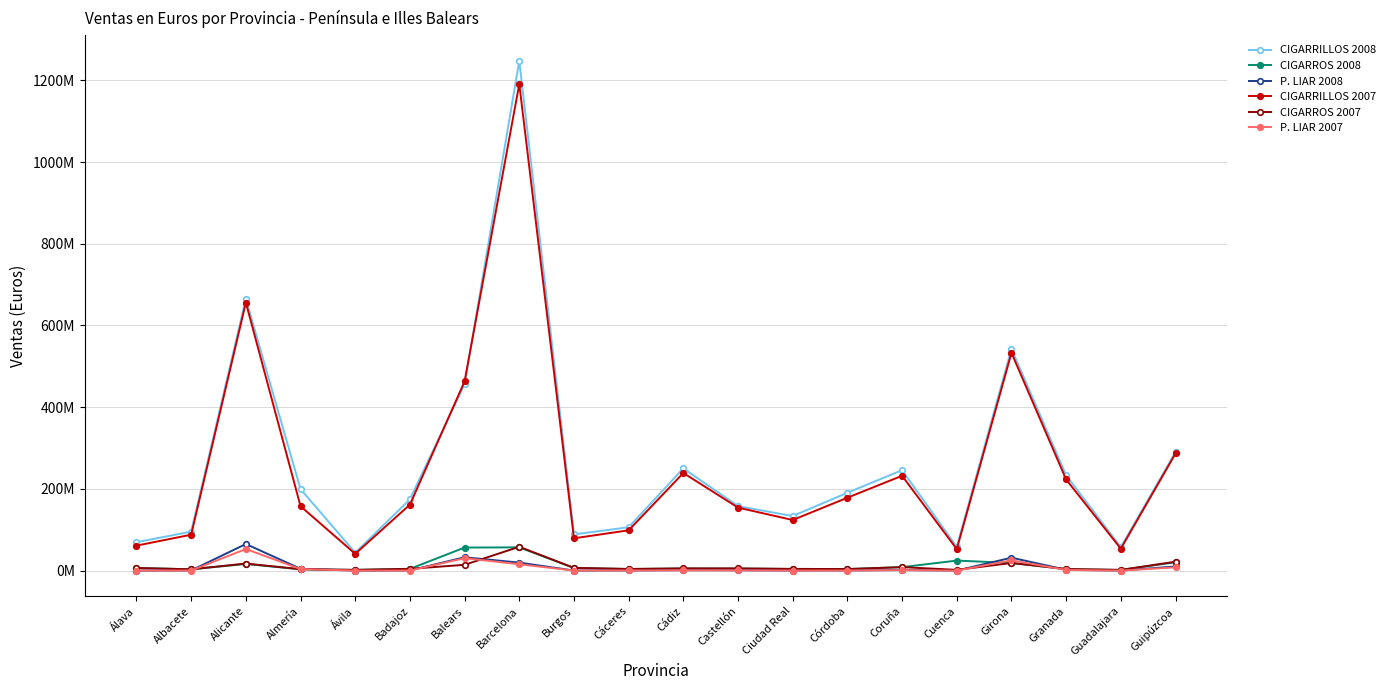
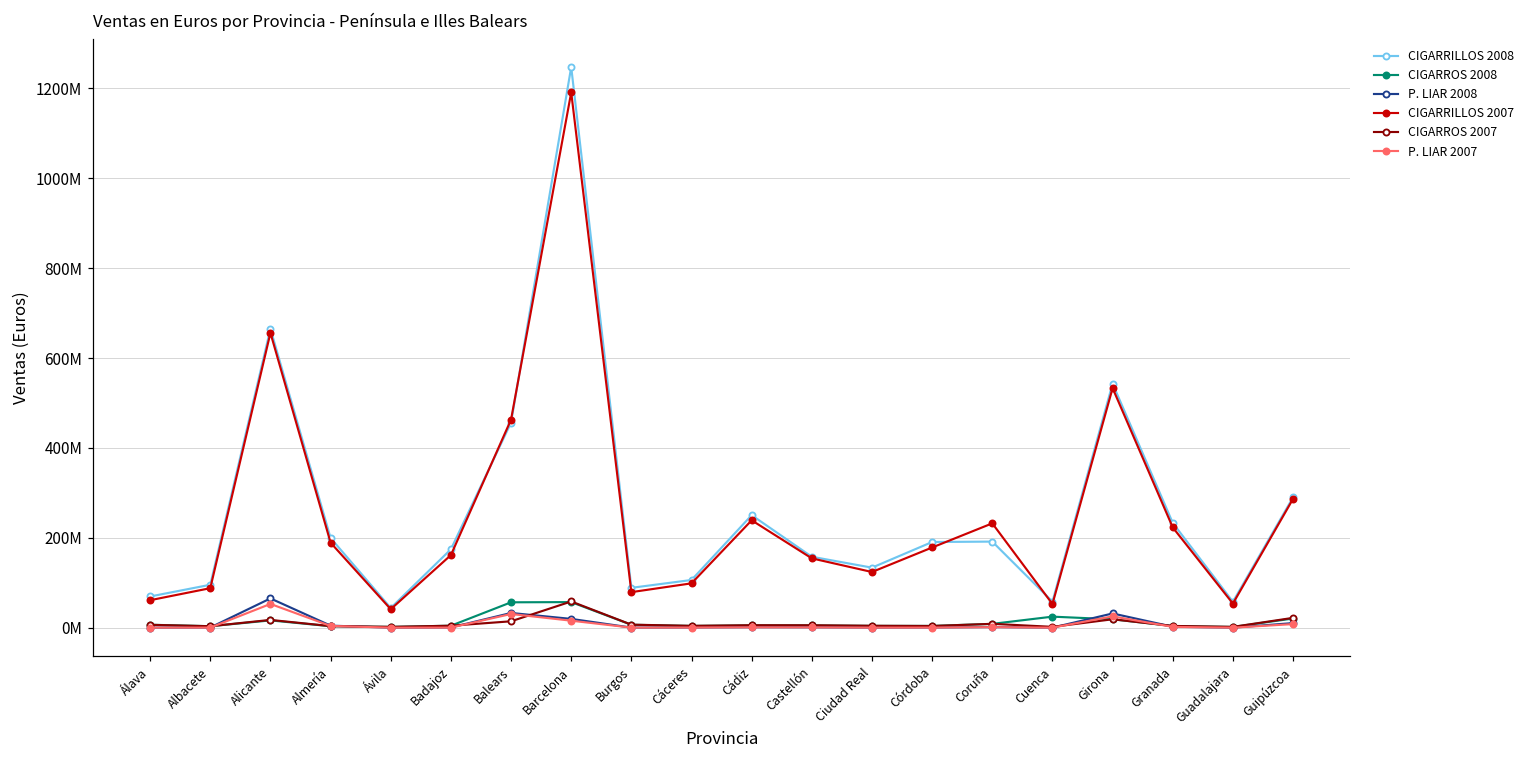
  {
    "CIGARRILLOS 2008": {
      "Álava": 70000000,
      "Albacete": 100000000,
      "Alicante": 670000000,
      "Almería": 200000000,
      "Badajoz": 170000000,
      "Balears": 460000000,
      "Barcelona": 1250000000,
      "Burgos": 90000000,
      "Cáceres": 110000000,
      "Cádiz": 250000000,
      "Ciudad Real": 130000000,
      "Córdoba": 190000000,
-     "Coruña": 250000000,
+     "Coruña": 190000000,
      "Girona": 540000000,
      "Granada": 230000000
    },
    "CIGARROS 2008": {
      "Balears": 60000000,
      "Cuenca": 20000000
    },
    "P. LIAR 2008": {
      "Alicante": 70000000,
      "Girona": 30000000
    },
    "CIGARRILLOS 2007": {
      "Álava": 60000000,
      "Albacete": 90000000,
      "Alicante": 660000000,
-     "Almería": 160000000,
+     "Almería": 190000000,
      "Badajoz": 160000000,
      "Balears": 460000000,
      "Barcelona": 1190000000,
      "Burgos": 80000000,
      "Cáceres": 100000000,
      "Cádiz": 240000000,
      "Ciudad Real": 120000000,
      "Córdoba": 180000000,
      "Coruña": 230000000,
      "Girona": 530000000,
      "Granada": 220000000
    },
    "CIGARROS 2007": {
      "Balears": 10000000
    },
    "P. LIAR 2007": {
      "Alicante": 50000000,
      "Girona": 30000000
    }
  }
